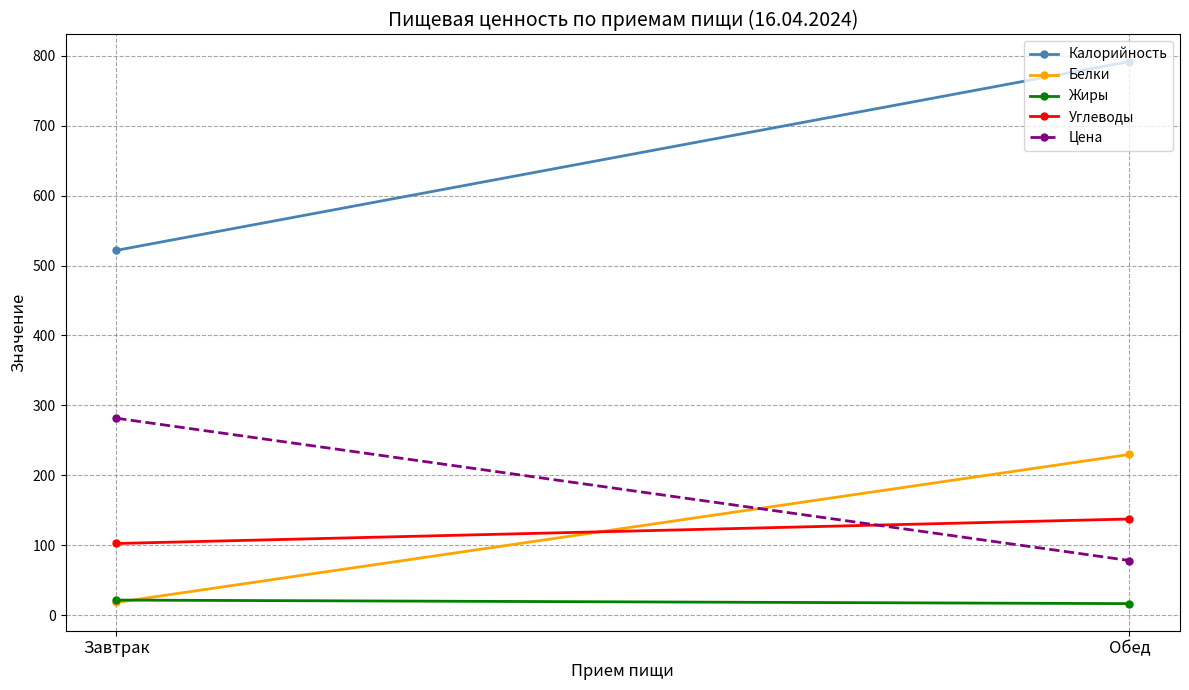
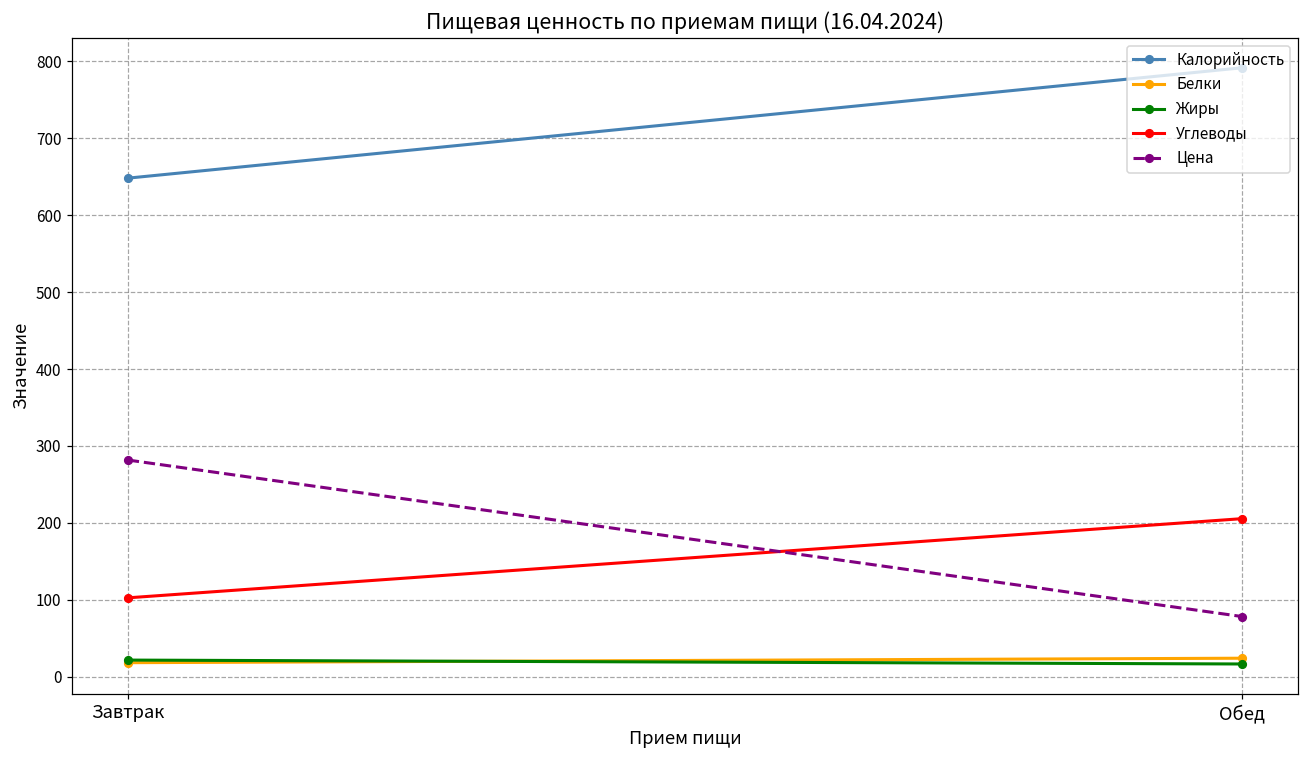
  {
    "Калорийность": {
-     "Завтрак": 520
+     "Завтрак": 650
    },
    "Белки": {
-     "Обед": 230
+     "Обед": 20
    },
    "Жиры": {
      "Обед": 20
    },
    "Углеводы": {
      "Завтрак": 100,
-     "Обед": 140
+     "Обед": 210
    },
    "Цена": {
      "Завтрак": 280,
      "Обед": 80
    }
  }
